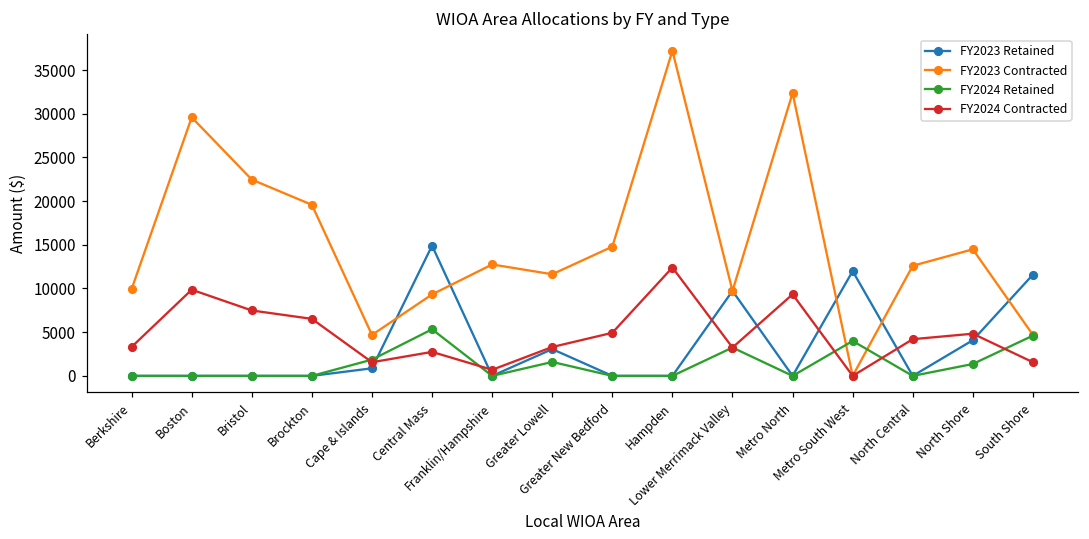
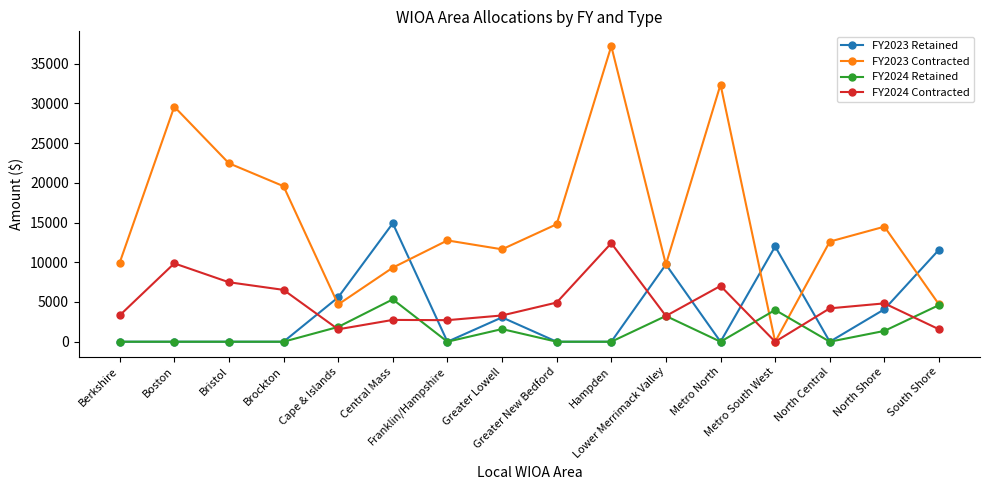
  {
    "FY2023 Retained": {
-     "Cape & Islands": 1000,
+     "Cape & Islands": 6000,
      "Central Mass": 15000,
      "Metro South West": 12000,
      "North Shore": 4000,
      "South Shore": 12000
    },
    "FY2023 Contracted": {
      "Berkshire": 10000,
      "Boston": 30000,
      "Bristol": 22000,
      "Brockton": 20000,
      "Cape & Islands": 5000,
      "Central Mass": 9000,
      "Franklin/Hampshire": 13000,
      "Greater Lowell": 12000,
      "Greater New Bedford": 15000,
      "Hampden": 37000,
      "Metro North": 32000,
      "North Central": 13000,
      "North Shore": 14000
    },
    "FY2024 Retained": {
      "Central Mass": 5000,
      "Greater Lowell": 2000,
      "Metro South West": 4000,
      "North Shore": 1000
    },
    "FY2024 Contracted": {
      "Berkshire": 3000,
      "Boston": 10000,
      "Bristol": 7000,
      "Brockton": 7000,
      "Central Mass": 3000,
-     "Franklin/Hampshire": 1000,
+     "Franklin/Hampshire": 3000,
      "Greater New Bedford": 5000,
      "Hampden": 12000,
-     "Metro North": 9000,
+     "Metro North": 7000,
      "North Central": 4000,
      "North Shore": 5000,
      "South Shore": 2000
    }
  }
